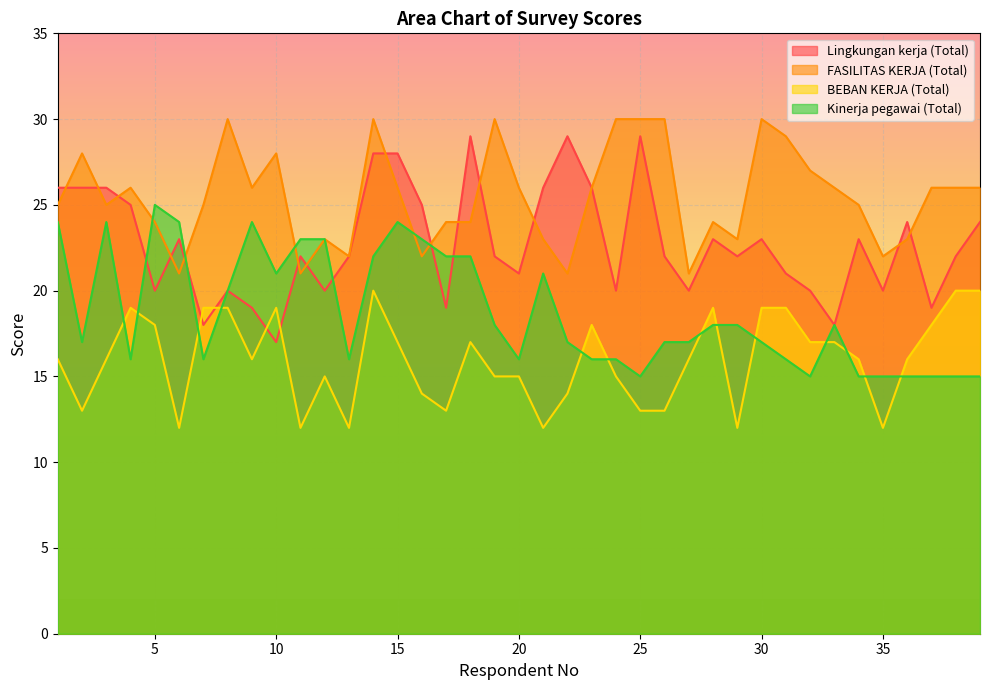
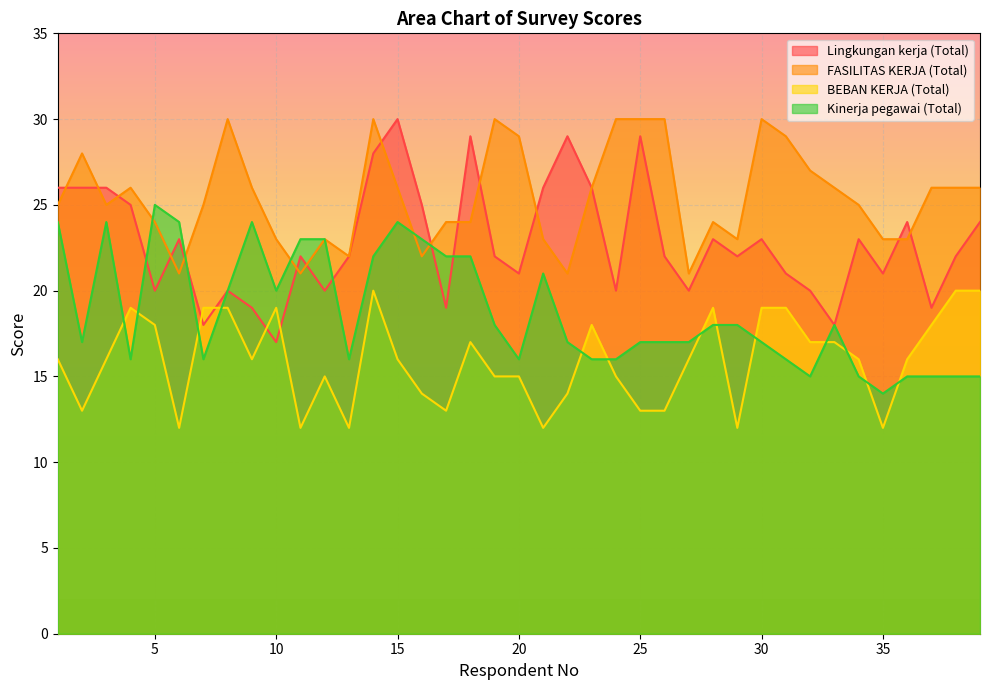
  {
    "Lingkungan kerja (Total)": {
      "5": 20,
      "10": 17,
-     "15": 28,
+     "15": 30,
      "20": 21,
      "25": 29,
      "30": 23,
-     "35": 20
+     "35": 21
    },
    "FASILITAS KERJA (Total)": {
      "5": 24,
-     "10": 28,
+     "10": 23,
      "15": 26,
-     "20": 26,
+     "20": 29,
      "25": 30,
      "30": 30,
-     "35": 22
+     "35": 23
    },
    "BEBAN KERJA (Total)": {
      "5": 18,
      "10": 19,
-     "15": 17,
+     "15": 16,
      "20": 15,
      "25": 13,
      "30": 19,
      "35": 12
    },
    "Kinerja pegawai (Total)": {
      "5": 25,
-     "10": 21,
+     "10": 20,
      "15": 24,
      "20": 16,
-     "25": 15,
+     "25": 17,
      "30": 17,
-     "35": 15
+     "35": 14
    }
  }
